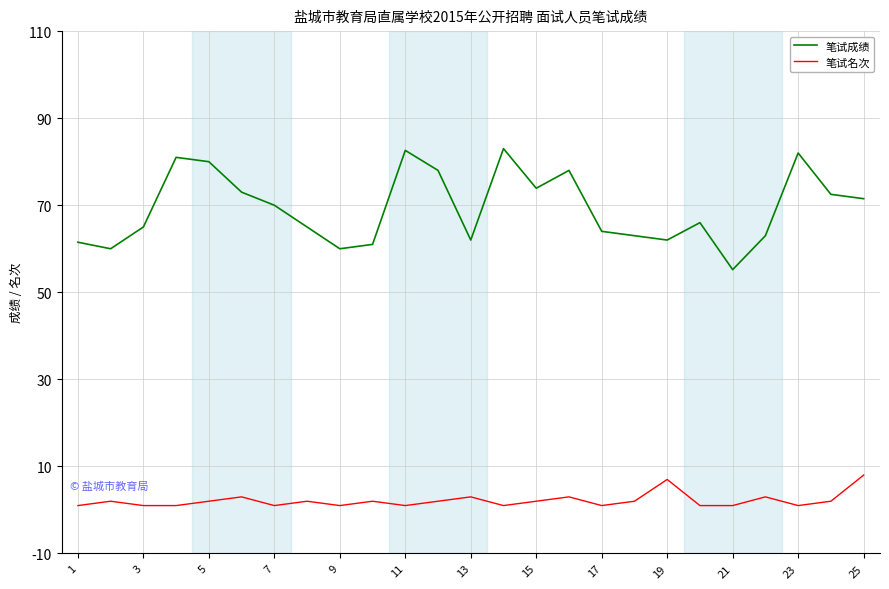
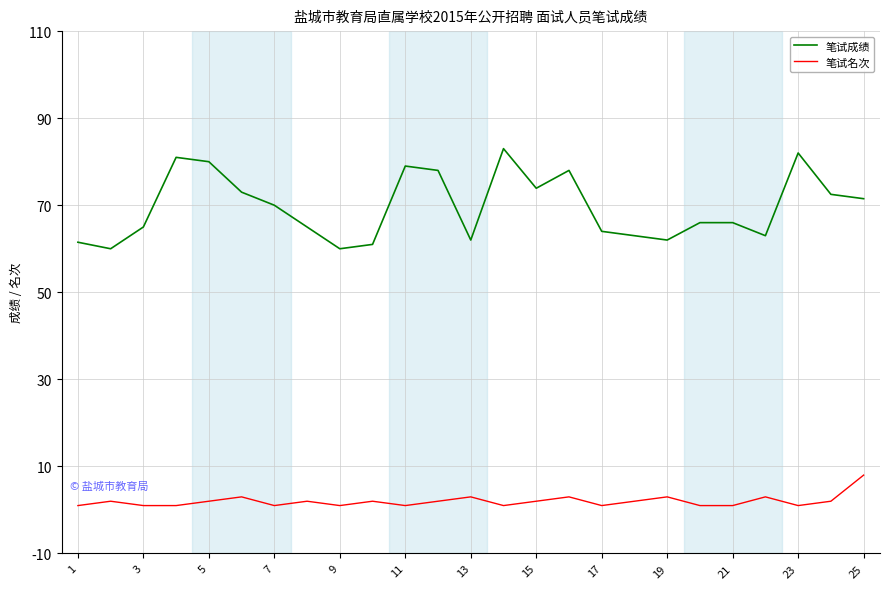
  {
    "笔试成绩": {
      "1": 62,
      "3": 65,
      "5": 80,
      "7": 70,
      "9": 60,
-     "11": 83,
+     "11": 79,
      "13": 62,
      "15": 74,
      "17": 64,
      "19": 62,
-     "21": 55,
+     "21": 66,
      "23": 82,
      "25": 72
    },
    "笔试名次": {
      "1": 1,
      "3": 1,
      "5": 2,
      "7": 1,
      "9": 1,
      "11": 1,
      "13": 3,
      "15": 2,
      "17": 1,
-     "19": 7,
+     "19": 3,
      "21": 1,
      "23": 1,
      "25": 8
    }
  }
